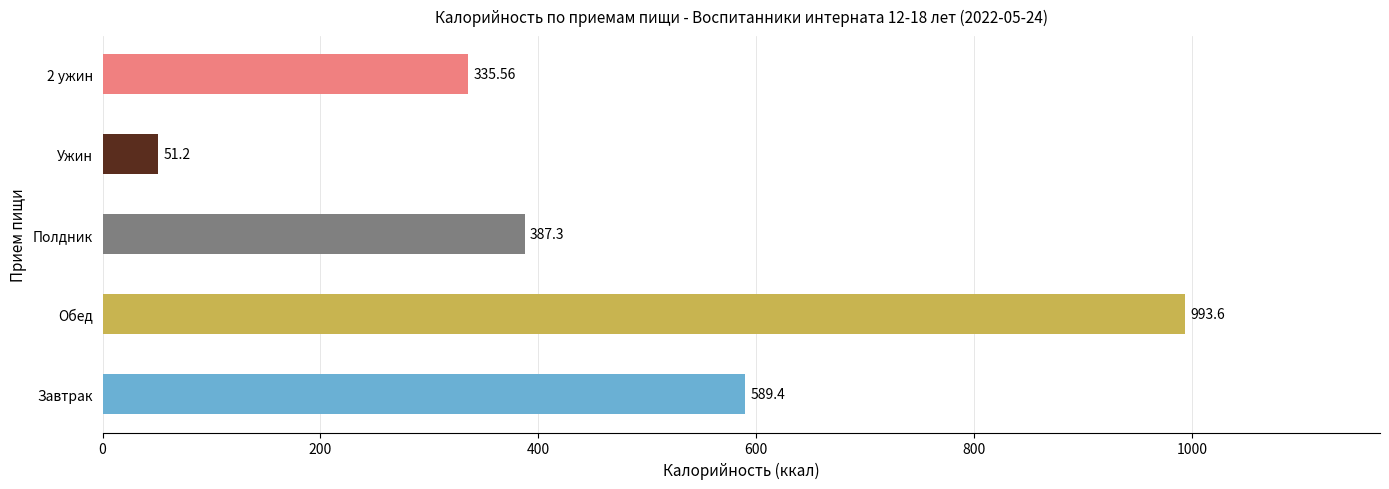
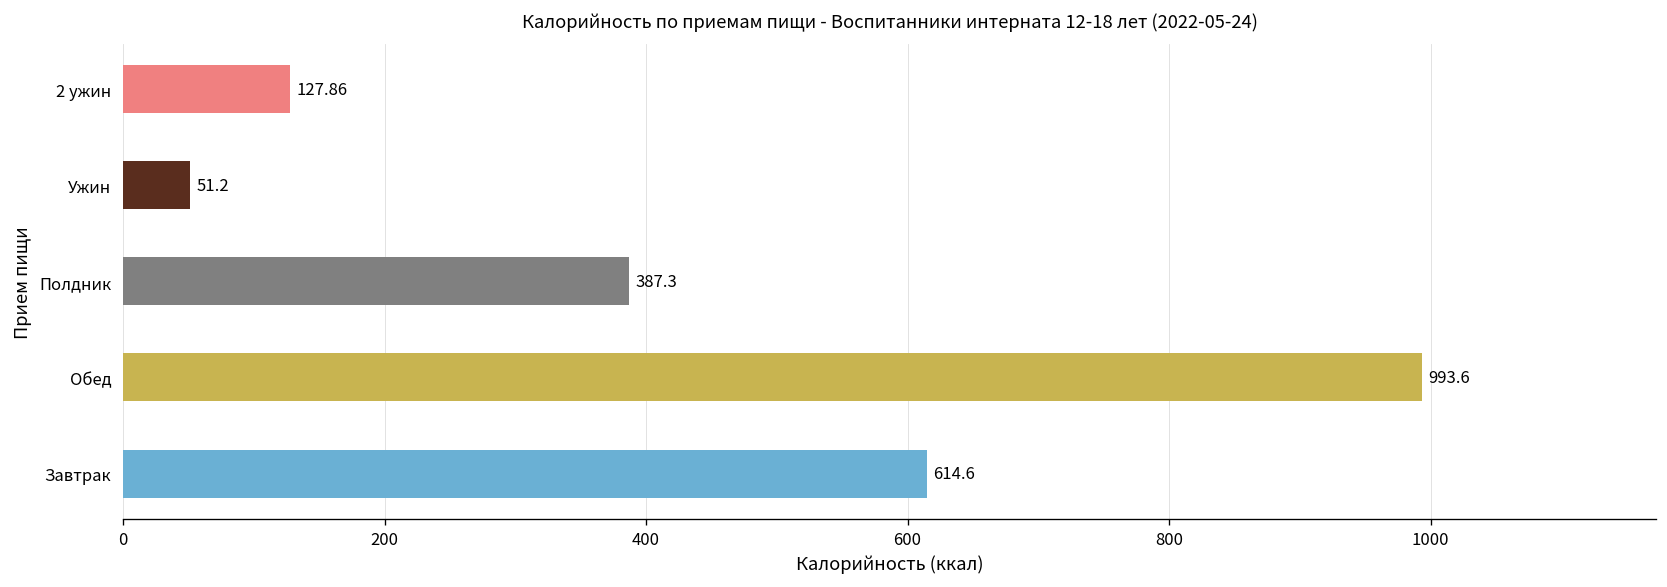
  {
-   "2 ужин": 335.56,
+   "2 ужин": 127.86,
    "Ужин": 51.2,
    "Полдник": 387.3,
    "Обед": 993.6,
-   "Завтрак": 589.4
+   "Завтрак": 614.6
  }
